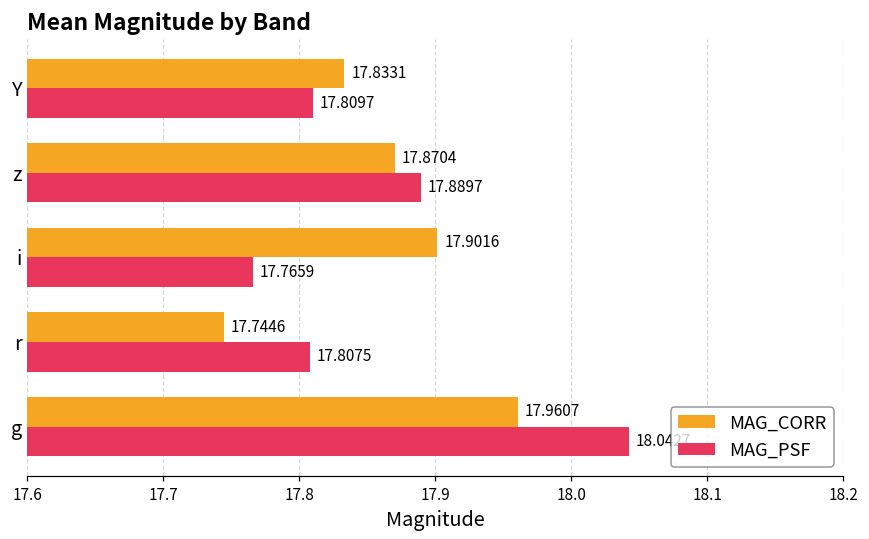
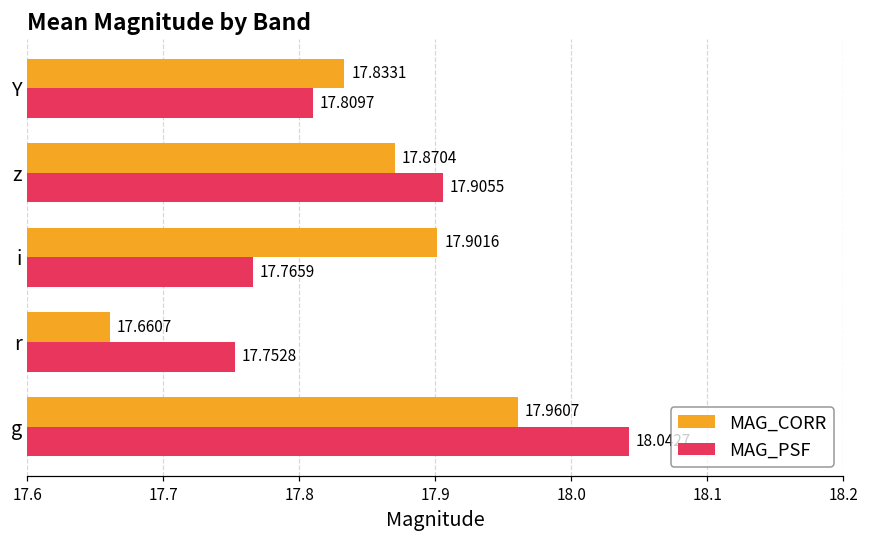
  {
    "MAG_CORR": {
      "Y": 17.8331,
      "z": 17.8704,
      "i": 17.9016,
-     "r": 17.7446,
+     "r": 17.6607,
      "g": 17.9607
    },
    "MAG_PSF": {
      "Y": 17.8097,
-     "z": 17.8897,
+     "z": 17.9055,
      "i": 17.7659,
-     "r": 17.8075
+     "r": 17.7528
    }
  }
